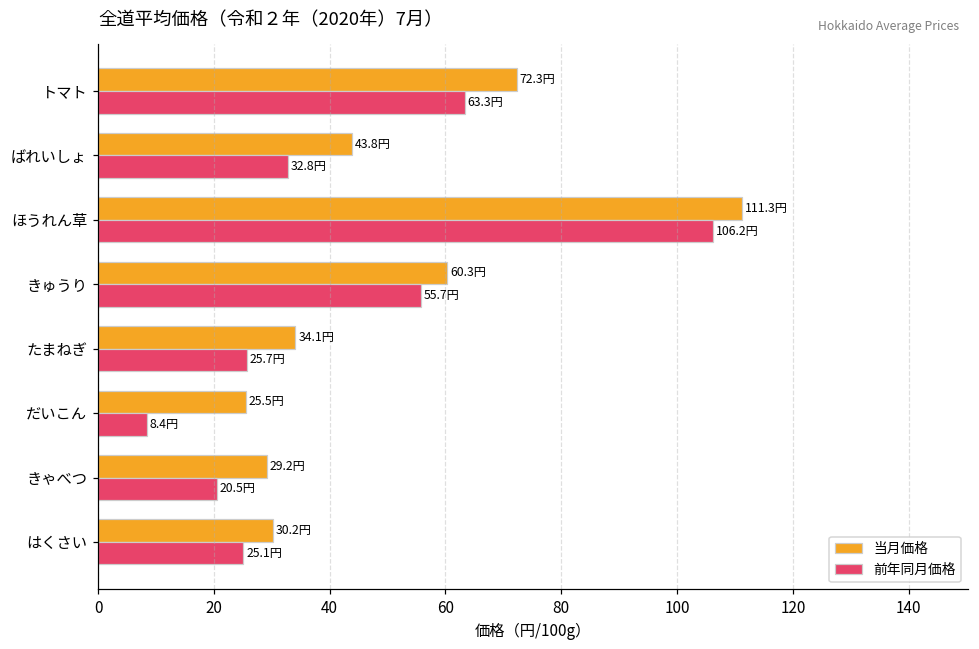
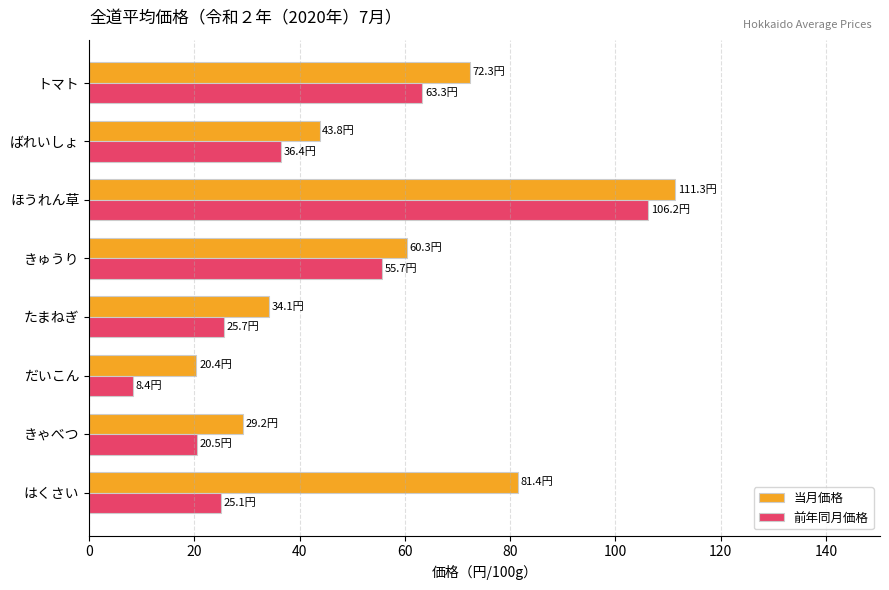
  {
    "当月価格": {
      "トマト": "72.3円",
      "ばれいしょ": "43.8円",
      "ほうれん草": "111.3円",
      "きゅうり": "60.3円",
      "たまねぎ": "34.1円",
-     "だいこん": "25.5円",
+     "だいこん": "20.4円",
      "きゃべつ": "29.2円",
-     "はくさい": "30.2円"
+     "はくさい": "81.4円"
    },
    "前年同月価格": {
      "トマト": "63.3円",
-     "ばれいしょ": "32.8円",
+     "ばれいしょ": "36.4円",
      "ほうれん草": "106.2円",
      "きゅうり": "55.7円",
      "たまねぎ": "25.7円",
      "だいこん": "8.4円",
      "きゃべつ": "20.5円",
      "はくさい": "25.1円"
    }
  }
